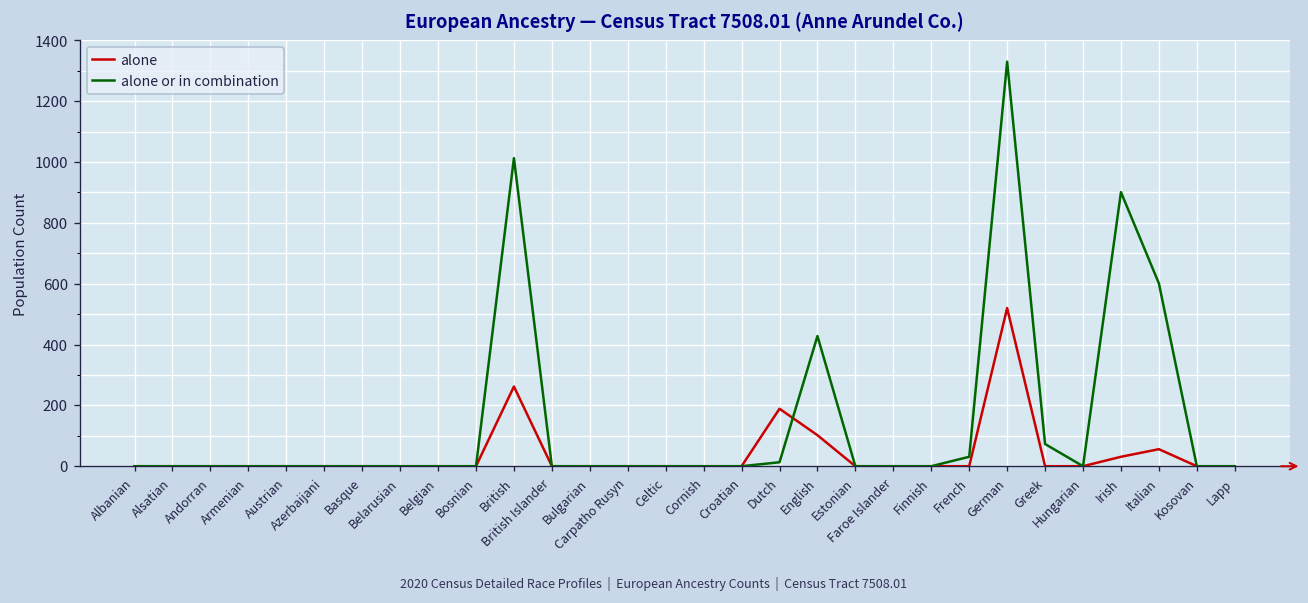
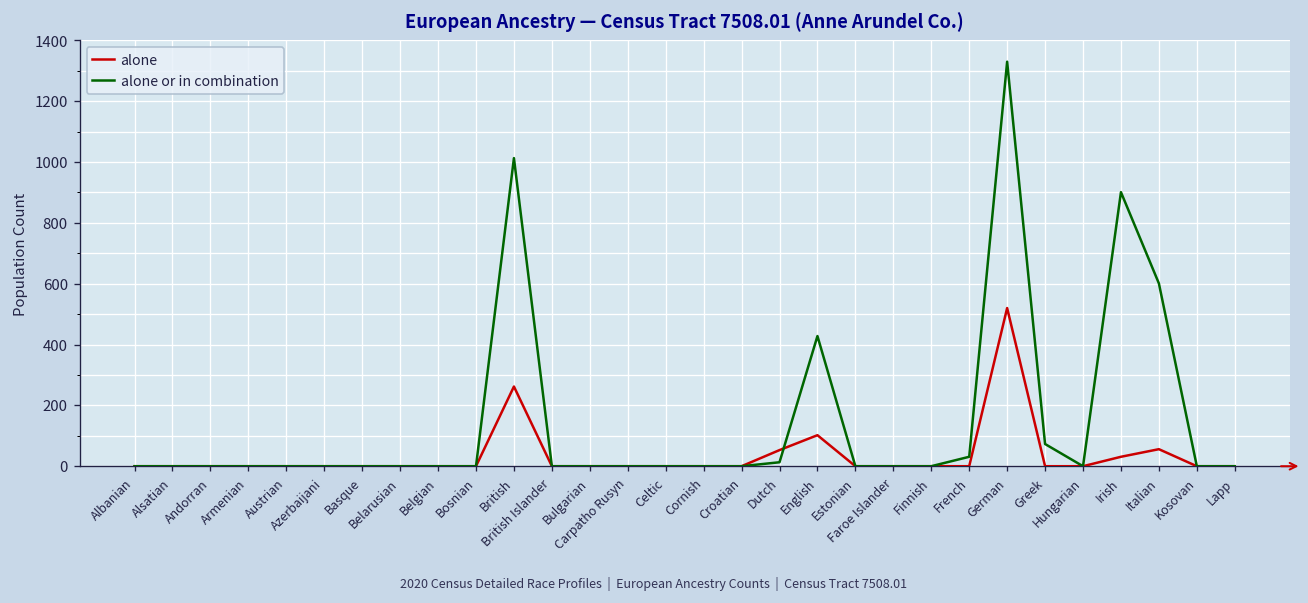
  {
    "alone": {
      "British": 260,
-     "Dutch": 190,
+     "Dutch": 50,
      "English": 100,
      "French": 0,
      "German": 520,
      "Greek": 0,
      "Irish": 30,
      "Italian": 60
    },
    "alone or in combination": {
      "British": 1010,
      "Dutch": 10,
      "English": 430,
      "French": 30,
      "German": 1330,
      "Greek": 70,
      "Irish": 900,
      "Italian": 600
    }
  }
